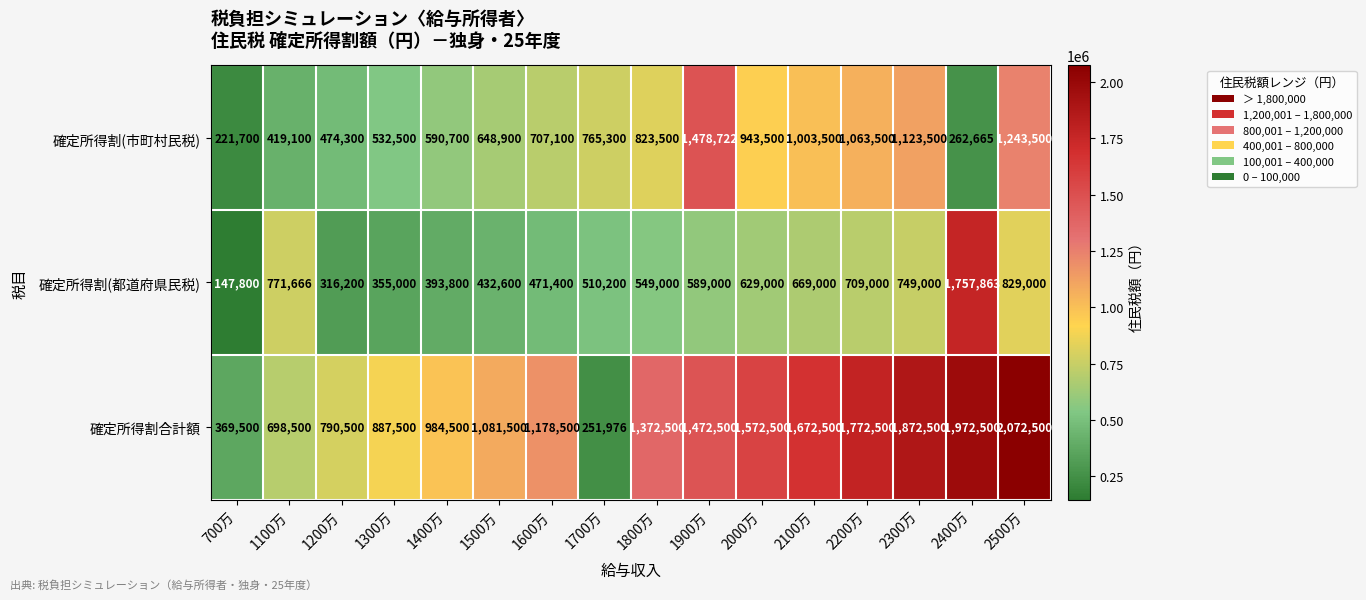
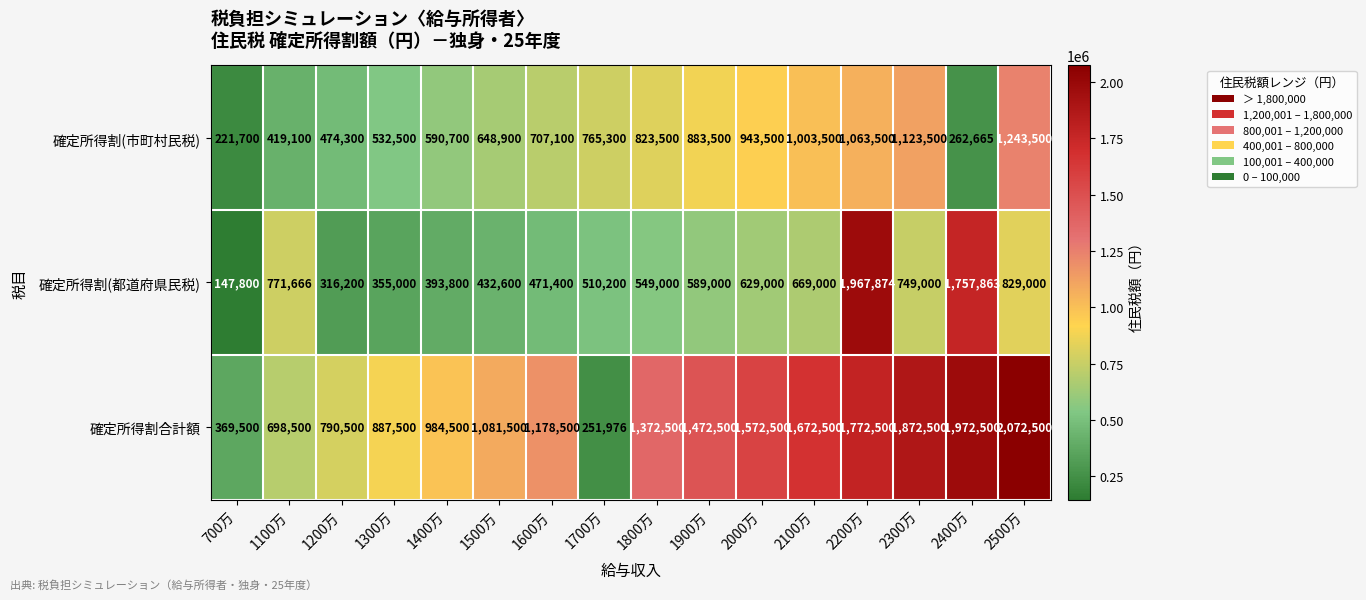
  {
    "確定所得割(市町村民税)": {
      "700万": "221,700",
      "1100万": "419,100",
      "1200万": "474,300",
      "1300万": "532,500",
      "1400万": "590,700",
      "1500万": "648,900",
      "1600万": "707,100",
      "1700万": "765,300",
      "1800万": "823,500",
-     "1900万": "1,478,722",
+     "1900万": "883,500",
      "2000万": "943,500",
      "2100万": "1,003,500",
      "2200万": "1,063,500",
      "2300万": "1,123,500",
      "2400万": "262,665",
      "2500万": "1,243,500"
    },
    "確定所得割(都道府県民税)": {
      "700万": "147,800",
      "1100万": "771,666",
      "1200万": "316,200",
      "1300万": "355,000",
      "1400万": "393,800",
      "1500万": "432,600",
      "1600万": "471,400",
      "1700万": "510,200",
      "1800万": "549,000",
      "1900万": "589,000",
      "2000万": "629,000",
      "2100万": "669,000",
-     "2200万": "709,000",
+     "2200万": "1,967,874",
      "2300万": "749,000",
      "2400万": "1,757,863",
      "2500万": "829,000"
    },
    "確定所得割合計額": {
      "700万": "369,500",
      "1100万": "698,500",
      "1200万": "790,500",
      "1300万": "887,500",
      "1400万": "984,500",
      "1500万": "1,081,500",
      "1600万": "1,178,500",
      "1700万": "251,976",
      "1800万": "1,372,500",
      "1900万": "1,472,500",
      "2000万": "1,572,500",
      "2100万": "1,672,500",
      "2200万": "1,772,500",
      "2300万": "1,872,500",
      "2400万": "1,972,500",
      "2500万": "2,072,500"
    }
  }
